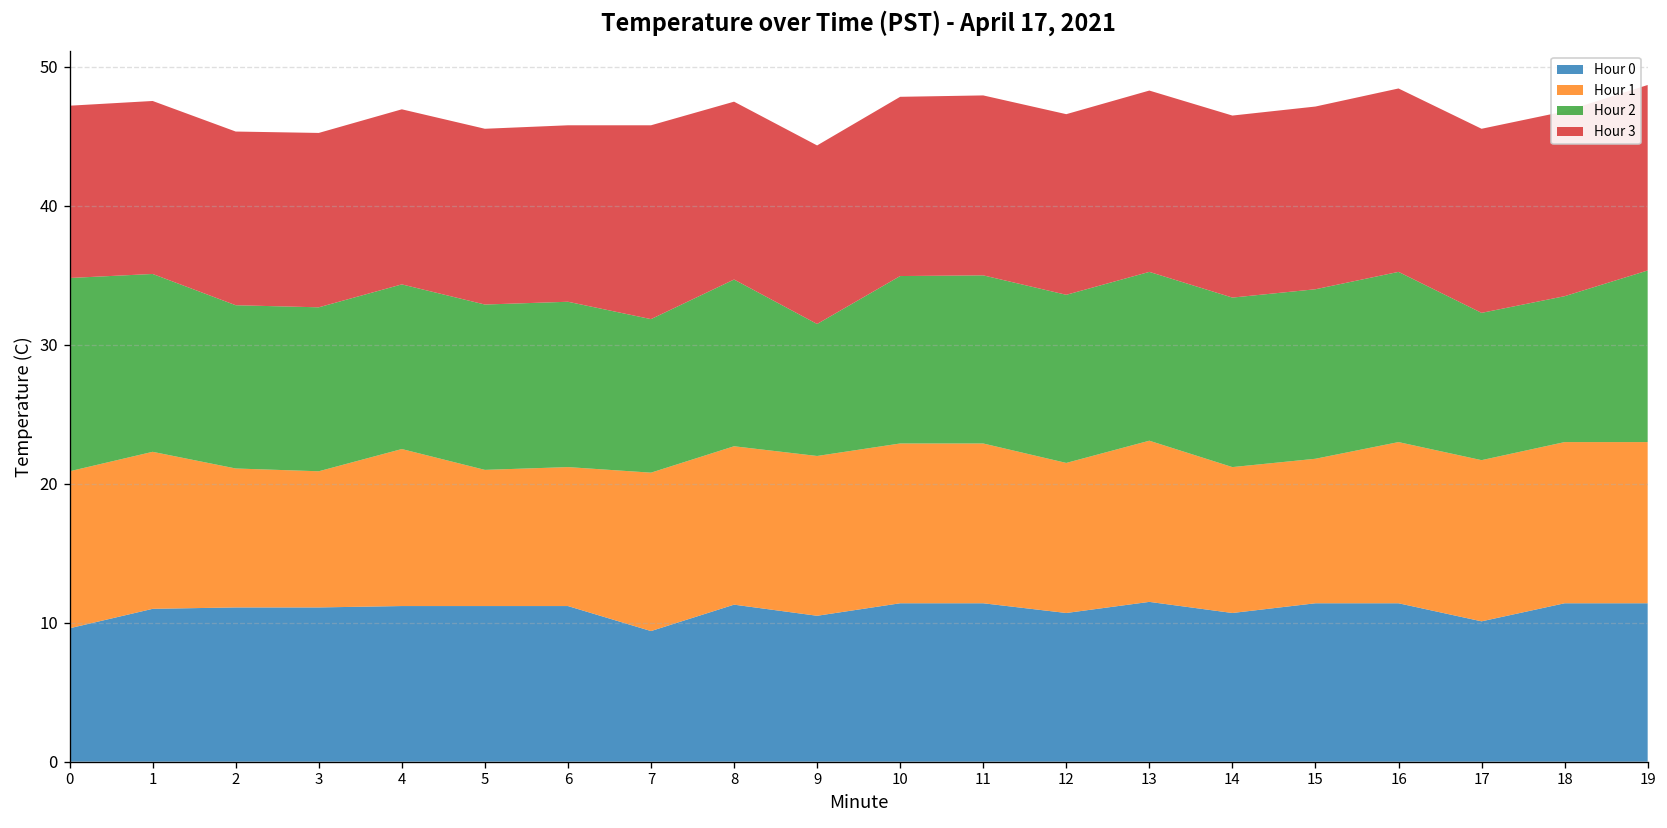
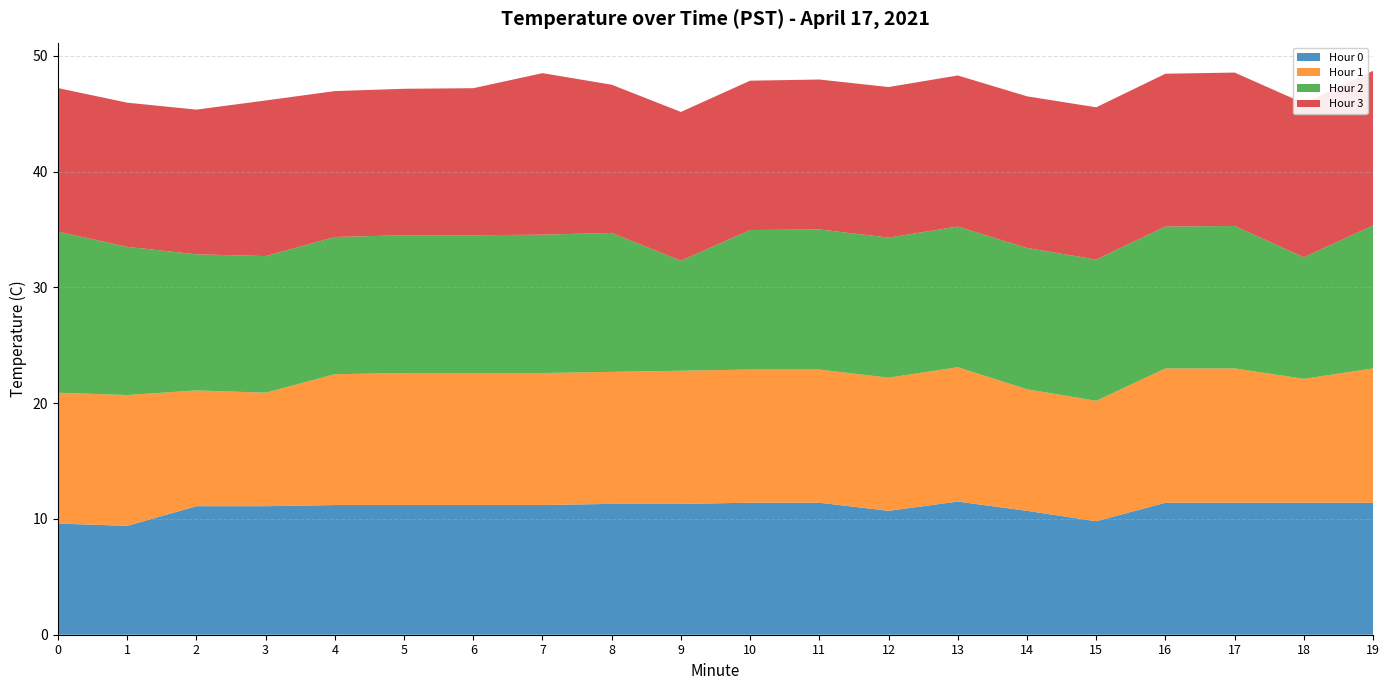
  {
    "Hour 0": {
      "0": 9.6,
-     "1": 11.0,
+     "1": 9.4,
      "2": 11.1,
      "3": 11.1,
      "4": 11.2,
      "5": 11.2,
      "6": 11.2,
-     "7": 9.4,
+     "7": 11.2,
      "8": 11.3,
-     "9": 10.5,
+     "9": 11.3,
      "10": 11.4,
      "11": 11.4,
      "12": 10.7,
      "13": 11.5,
      "14": 10.7,
-     "15": 11.4,
+     "15": 9.8,
      "16": 11.4,
-     "17": 10.1,
+     "17": 11.4,
      "18": 11.4,
      "19": 11.4
    },
    "Hour 1": {
      "0": 11.3,
      "1": 11.3,
      "2": 10.0,
      "3": 9.8,
      "4": 11.3,
-     "5": 9.8,
-     "6": 10.0,
+     "5": 11.4,
+     "6": 11.4,
      "7": 11.4,
      "8": 11.4,
      "9": 11.5,
      "10": 11.5,
      "11": 11.5,
-     "12": 10.8,
+     "12": 11.5,
      "13": 11.6,
      "14": 10.5,
      "15": 10.4,
      "16": 11.6,
      "17": 11.6,
-     "18": 11.6,
+     "18": 10.7,
      "19": 11.6
    },
    "Hour 2": {
      "0": 13.9,
      "1": 12.8,
      "2": 11.8,
      "3": 11.8,
      "4": 11.9,
      "5": 11.9,
      "6": 11.9,
-     "7": 11.1,
+     "7": 11.9,
      "8": 12.0,
      "9": 9.5,
      "10": 12.1,
      "11": 12.1,
      "12": 12.1,
      "13": 12.1,
      "14": 12.2,
      "15": 12.2,
      "16": 12.3,
-     "17": 10.6,
+     "17": 12.3,
      "18": 10.5,
      "19": 12.4
    },
    "Hour 3": {
      "0": 12.4,
      "1": 12.5,
      "2": 12.5,
-     "3": 12.5,
+     "3": 13.4,
      "4": 12.6,
      "5": 12.6,
      "6": 12.7,
      "7": 14.0,
      "8": 12.8,
      "9": 12.9,
      "10": 12.9,
      "11": 13.0,
      "12": 13.0,
      "13": 13.0,
      "14": 13.1,
      "15": 13.1,
      "16": 13.2,
      "17": 13.3,
      "19": 13.4
    }
  }
